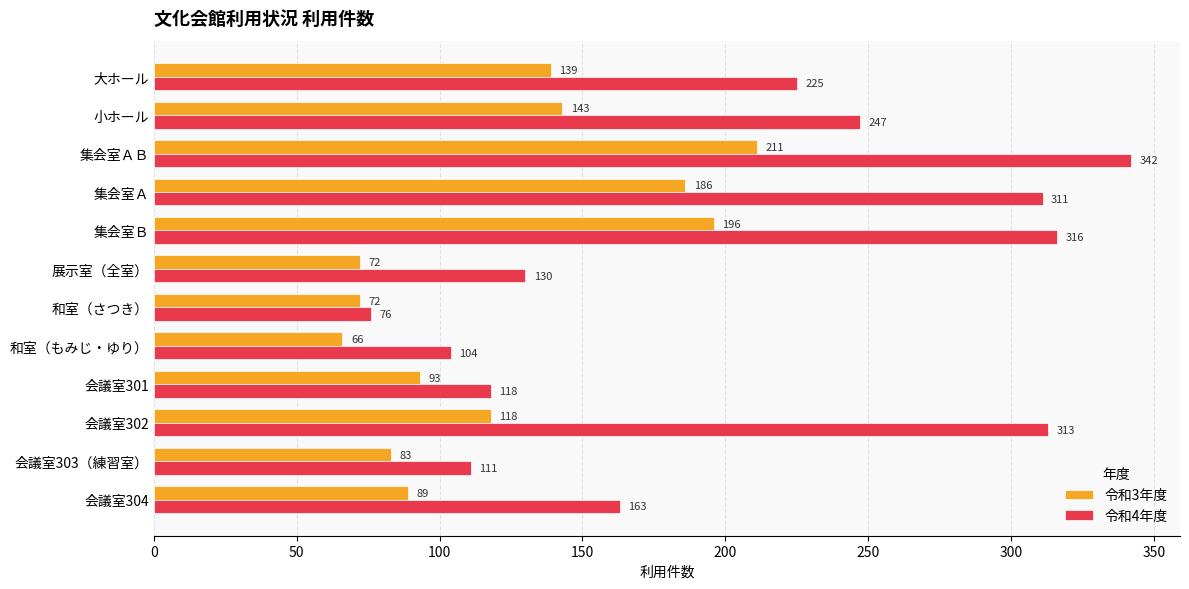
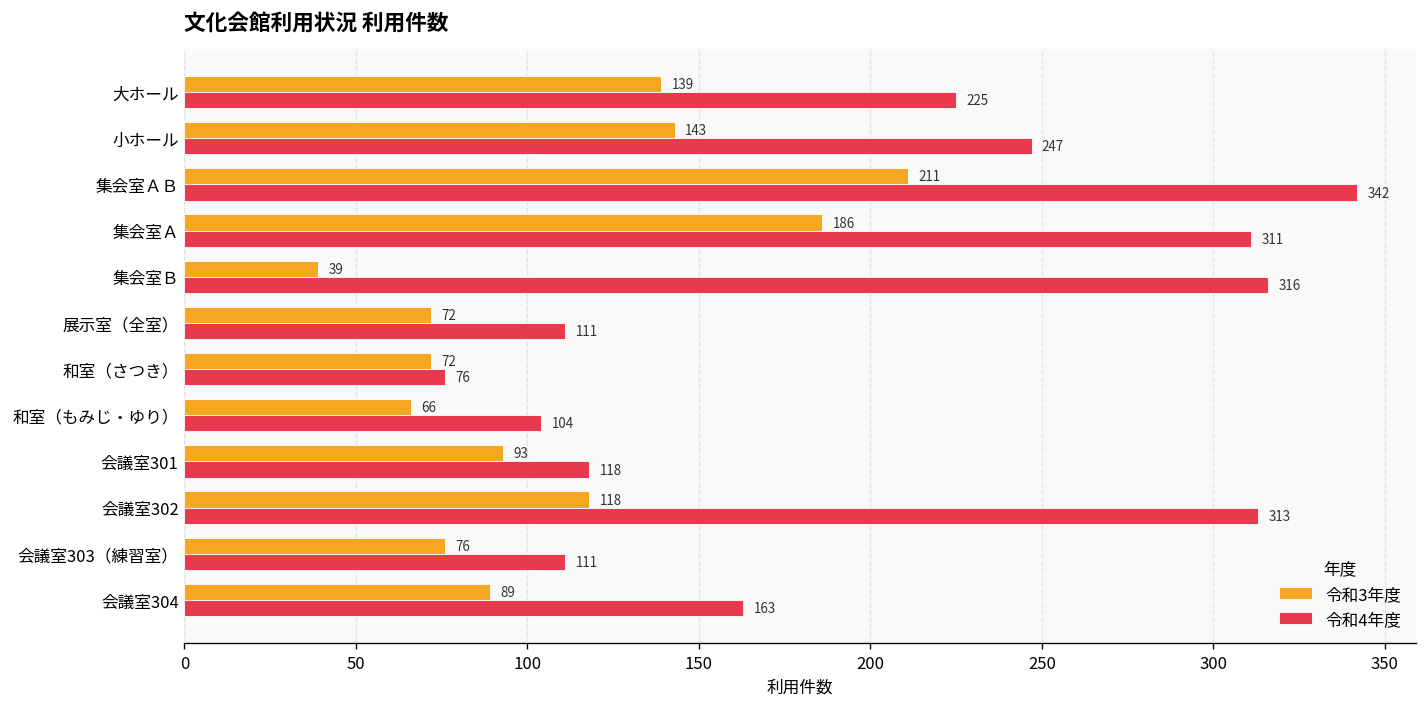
  {
    "令和3年度": {
      "大ホール": 139,
      "小ホール": 143,
      "集会室ＡＢ": 211,
      "集会室Ａ": 186,
-     "集会室Ｂ": 196,
+     "集会室Ｂ": 39,
      "展示室（全室）": 72,
      "和室（さつき）": 72,
      "和室（もみじ・ゆり）": 66,
      "会議室301": 93,
      "会議室302": 118,
-     "会議室303（練習室）": 83,
+     "会議室303（練習室）": 76,
      "会議室304": 89
    },
    "令和4年度": {
      "大ホール": 225,
      "小ホール": 247,
      "集会室ＡＢ": 342,
      "集会室Ａ": 311,
      "集会室Ｂ": 316,
-     "展示室（全室）": 130,
+     "展示室（全室）": 111,
      "和室（さつき）": 76,
      "和室（もみじ・ゆり）": 104,
      "会議室301": 118,
      "会議室302": 313,
      "会議室303（練習室）": 111,
      "会議室304": 163
    }
  }
